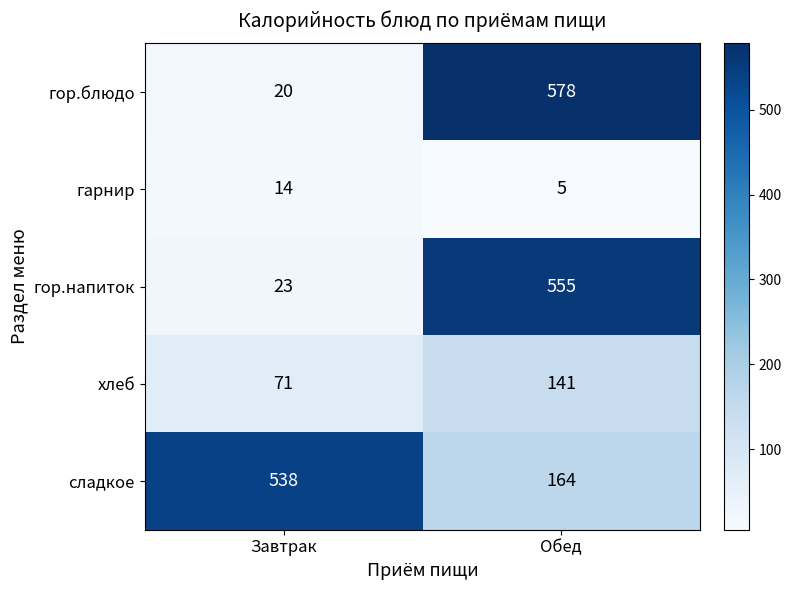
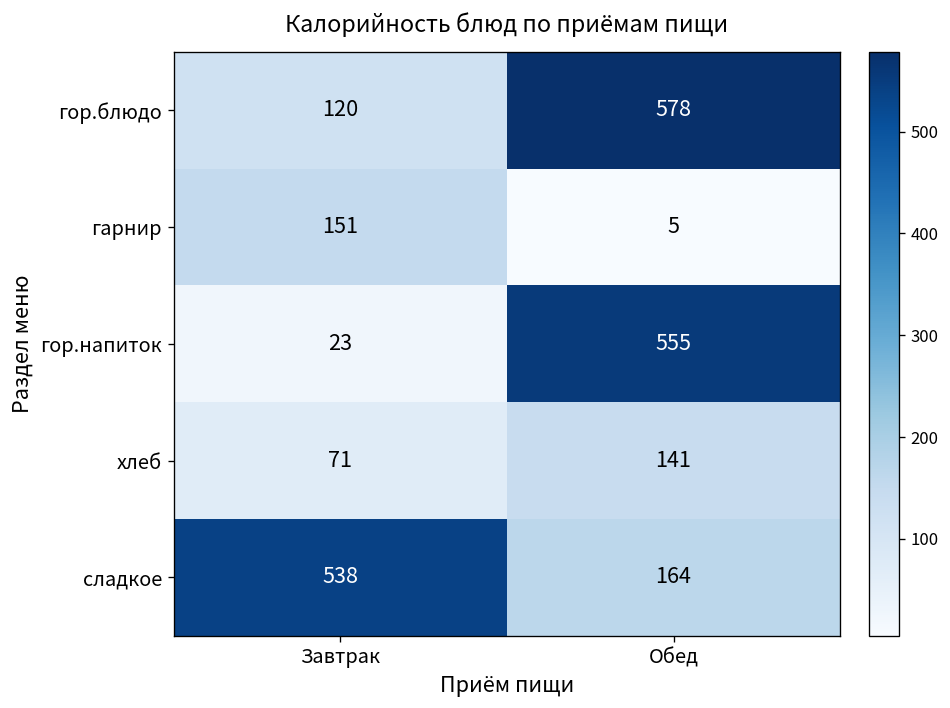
  {
    "гор.блюдо": {
-     "Завтрак": 20,
+     "Завтрак": 120,
      "Обед": 578
    },
    "гарнир": {
-     "Завтрак": 14,
+     "Завтрак": 151,
      "Обед": 5
    },
    "гор.напиток": {
      "Завтрак": 23,
      "Обед": 555
    },
    "хлеб": {
      "Завтрак": 71,
      "Обед": 141
    },
    "сладкое": {
      "Завтрак": 538,
      "Обед": 164
    }
  }
